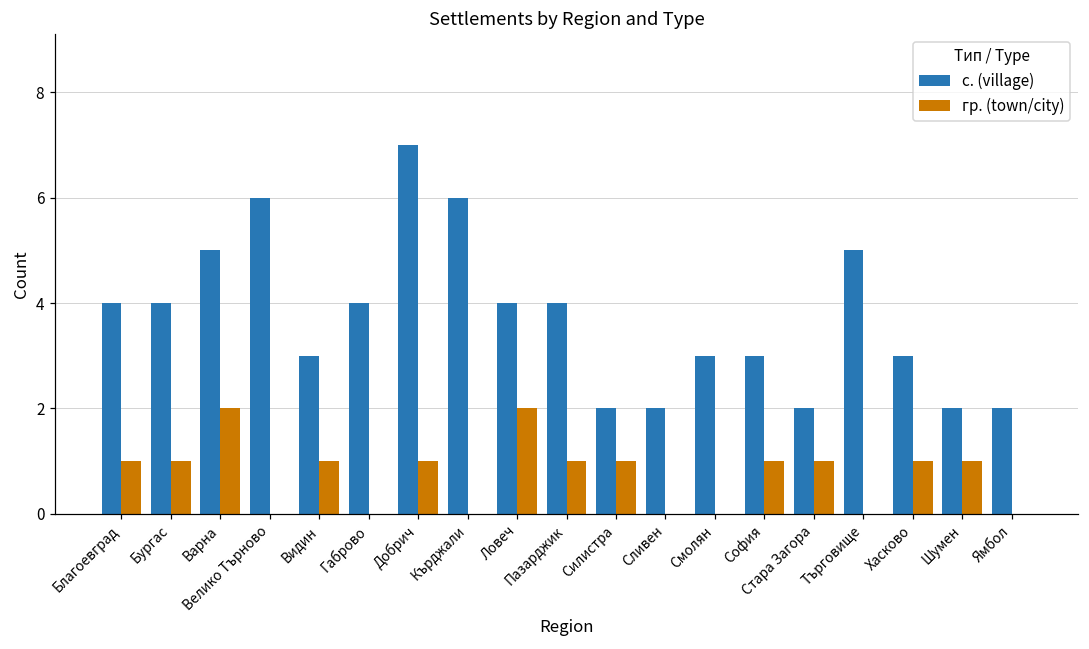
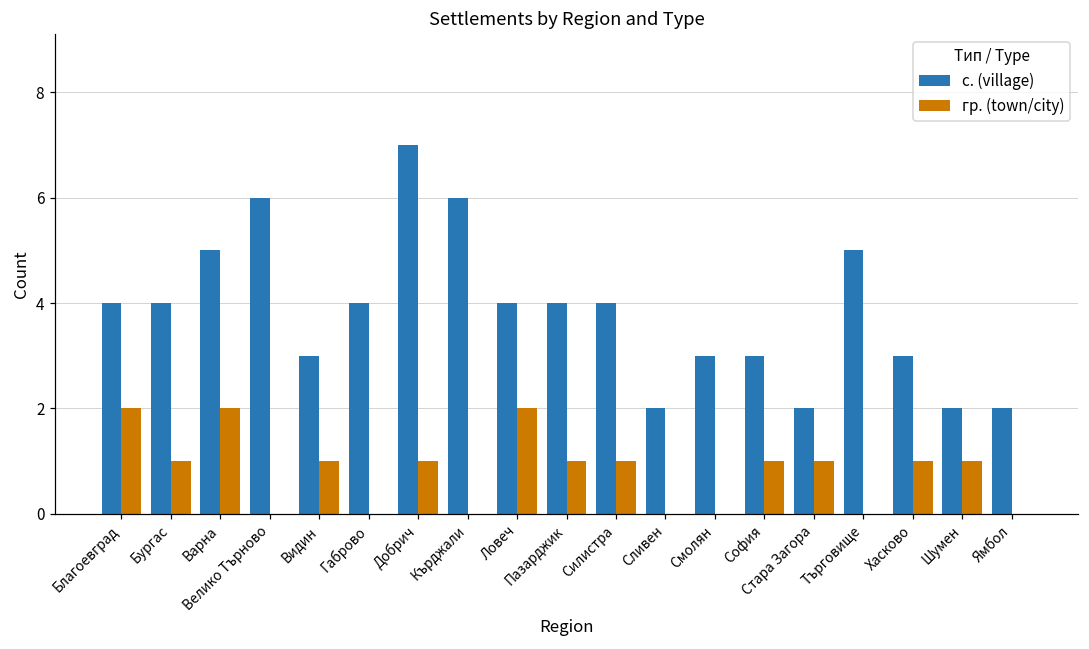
  {
    "с. (village)": {
      "Благоевград": 4,
      "Бургас": 4,
      "Варна": 5,
      "Велико Търново": 6,
      "Видин": 3,
      "Габрово": 4,
      "Добрич": 7,
      "Кърджали": 6,
      "Ловеч": 4,
      "Пазарджик": 4,
-     "Силистра": 2,
+     "Силистра": 4,
      "Сливен": 2,
      "Смолян": 3,
      "София": 3,
      "Стара Загора": 2,
      "Търговище": 5,
      "Хасково": 3,
      "Шумен": 2,
      "Ямбол": 2
    },
    "гр. (town/city)": {
-     "Благоевград": 1,
+     "Благоевград": 2,
      "Бургас": 1,
      "Варна": 2,
      "Велико Търново": 0,
      "Видин": 1,
      "Габрово": 0,
      "Добрич": 1,
      "Кърджали": 0,
      "Ловеч": 2,
      "Пазарджик": 1,
      "Силистра": 1,
      "Сливен": 0,
      "Смолян": 0,
      "София": 1,
      "Стара Загора": 1,
      "Търговище": 0,
      "Хасково": 1,
      "Шумен": 1,
      "Ямбол": 0
    }
  }
